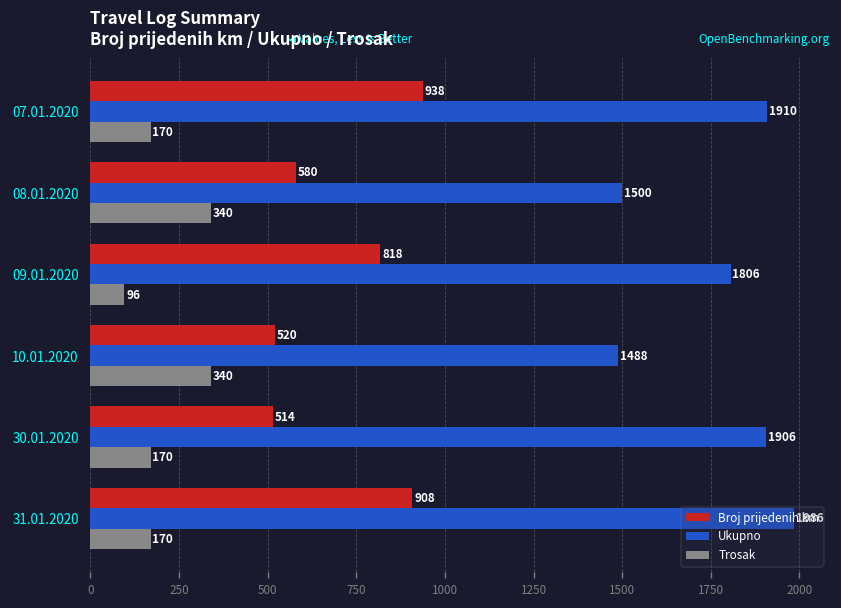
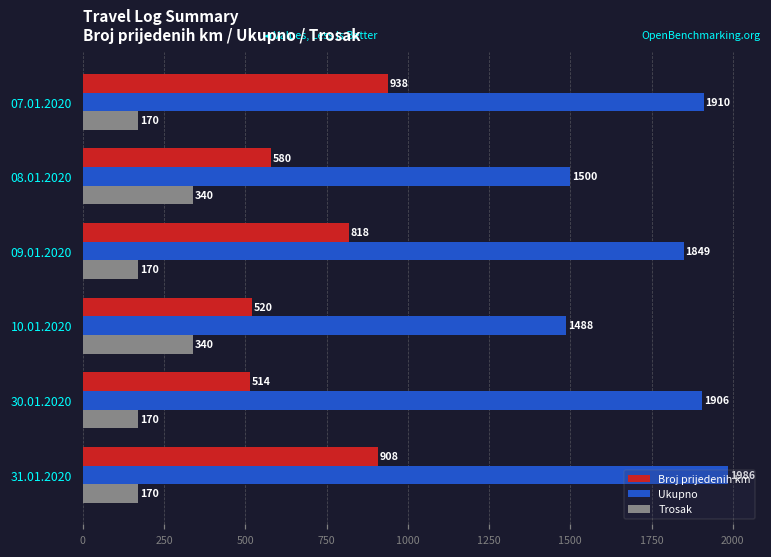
  {
    "Broj prijedenih km": {
      "07.01.2020": 938,
      "08.01.2020": 580,
      "09.01.2020": 818,
      "10.01.2020": 520,
      "30.01.2020": 514,
      "31.01.2020": 908
    },
    "Ukupno": {
      "07.01.2020": 1910,
      "08.01.2020": 1500,
-     "09.01.2020": 1806,
+     "09.01.2020": 1849,
      "10.01.2020": 1488,
      "30.01.2020": 1906
    },
    "Trosak": {
      "07.01.2020": 170,
      "08.01.2020": 340,
-     "09.01.2020": 96,
+     "09.01.2020": 170,
      "10.01.2020": 340,
      "30.01.2020": 170,
      "31.01.2020": 170
    }
  }
